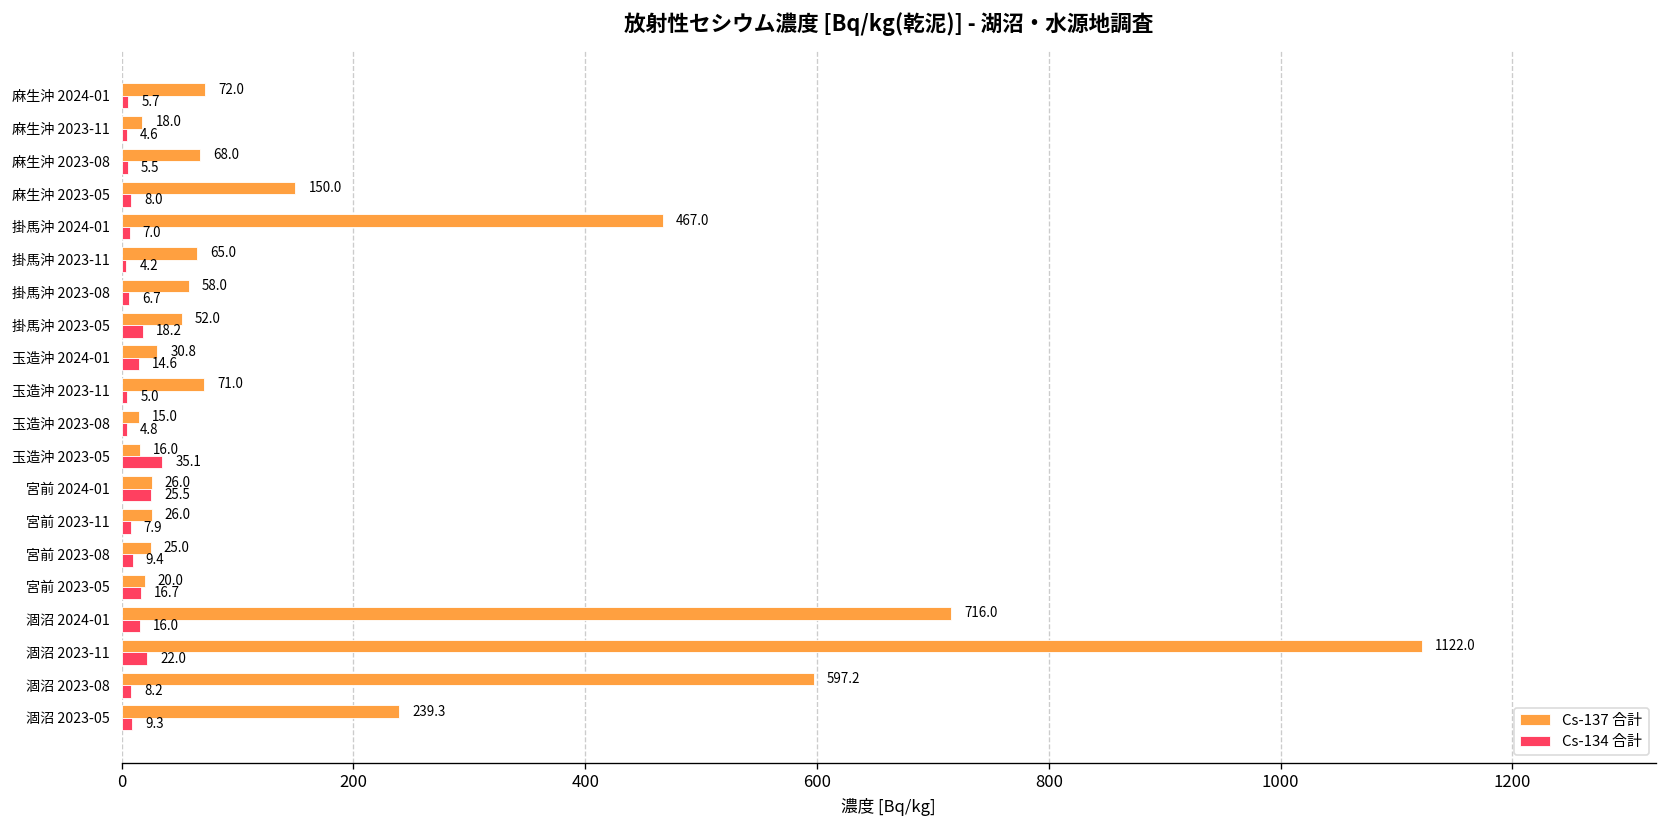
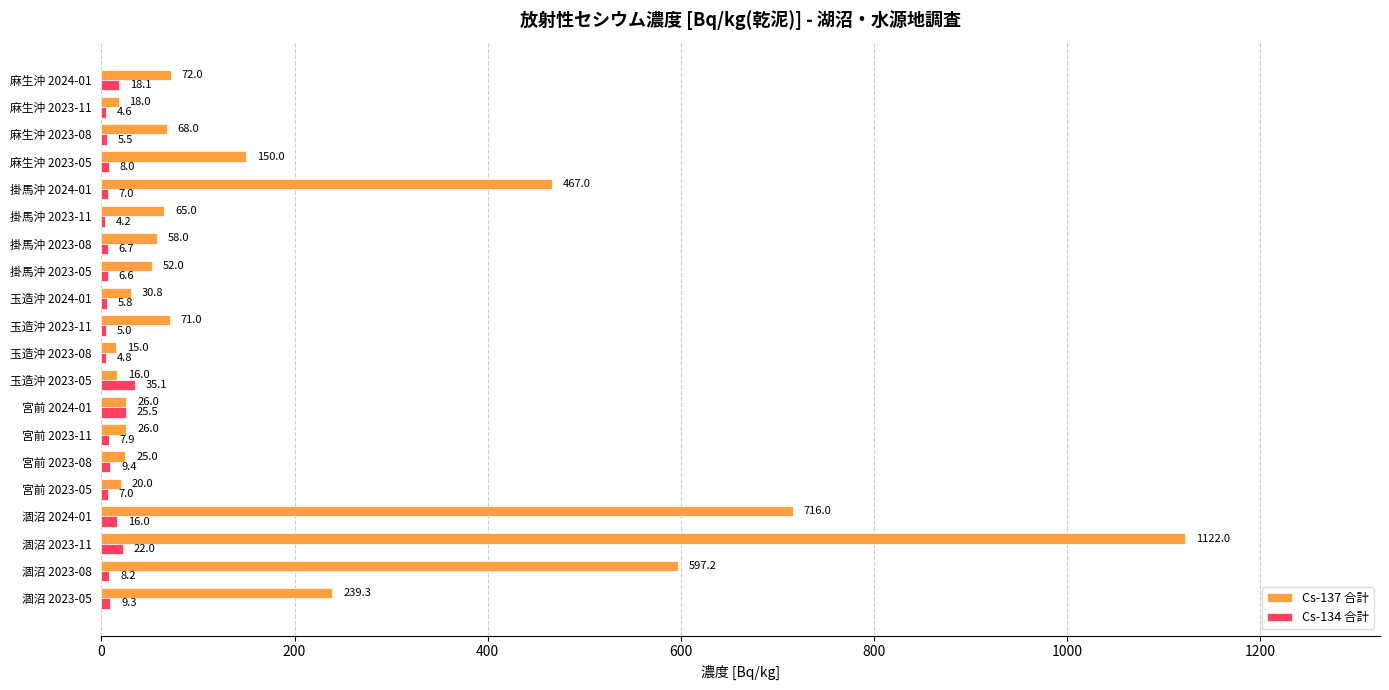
  {
    "Cs-137 合計": {
      "麻生沖 2024-01": 72.0,
      "麻生沖 2023-11": 18.0,
      "麻生沖 2023-08": 68.0,
      "麻生沖 2023-05": 150.0,
      "掛馬沖 2024-01": 467.0,
      "掛馬沖 2023-11": 65.0,
      "掛馬沖 2023-08": 58.0,
      "掛馬沖 2023-05": 52.0,
      "玉造沖 2024-01": 30.8,
      "玉造沖 2023-11": 71.0,
      "玉造沖 2023-08": 15.0,
      "玉造沖 2023-05": 16.0,
      "宮前 2024-01": 26.0,
      "宮前 2023-11": 26.0,
      "宮前 2023-08": 25.0,
      "宮前 2023-05": 20.0,
      "涸沼 2024-01": 716.0,
      "涸沼 2023-11": 1122.0,
      "涸沼 2023-08": 597.2,
      "涸沼 2023-05": 239.3
    },
    "Cs-134 合計": {
-     "麻生沖 2024-01": 5.7,
+     "麻生沖 2024-01": 18.1,
      "麻生沖 2023-11": 4.6,
      "麻生沖 2023-08": 5.5,
      "麻生沖 2023-05": 8.0,
      "掛馬沖 2024-01": 7.0,
      "掛馬沖 2023-11": 4.2,
      "掛馬沖 2023-08": 6.7,
-     "掛馬沖 2023-05": 18.2,
-     "玉造沖 2024-01": 14.6,
+     "掛馬沖 2023-05": 6.6,
+     "玉造沖 2024-01": 5.8,
      "玉造沖 2023-11": 5.0,
      "玉造沖 2023-08": 4.8,
      "玉造沖 2023-05": 35.1,
      "宮前 2024-01": 25.5,
      "宮前 2023-11": 7.9,
      "宮前 2023-08": 9.4,
-     "宮前 2023-05": 16.7,
+     "宮前 2023-05": 7.0,
      "涸沼 2024-01": 16.0,
      "涸沼 2023-11": 22.0,
      "涸沼 2023-08": 8.2,
      "涸沼 2023-05": 9.3
    }
  }
